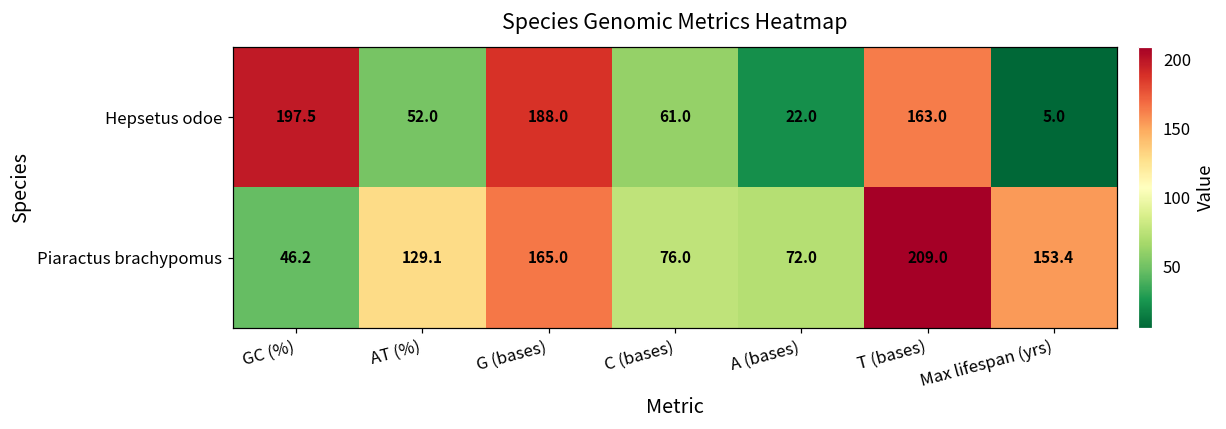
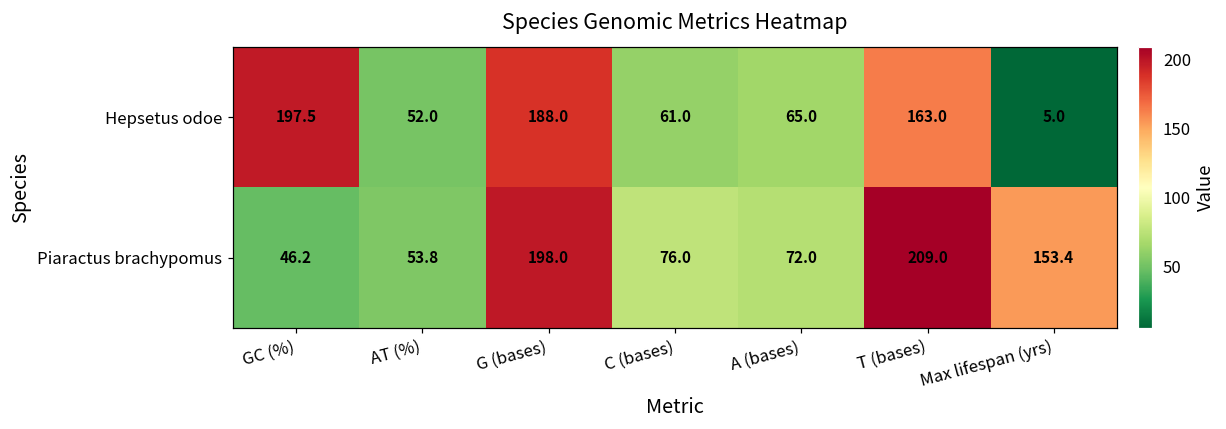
  {
    "Hepsetus odoe": {
      "GC (%)": 197.5,
      "AT (%)": 52.0,
      "G (bases)": 188.0,
      "C (bases)": 61.0,
-     "A (bases)": 22.0,
+     "A (bases)": 65.0,
      "T (bases)": 163.0,
      "Max lifespan (yrs)": 5.0
    },
    "Piaractus brachypomus": {
      "GC (%)": 46.2,
-     "AT (%)": 129.1,
-     "G (bases)": 165.0,
+     "AT (%)": 53.8,
+     "G (bases)": 198.0,
      "C (bases)": 76.0,
      "A (bases)": 72.0,
      "T (bases)": 209.0,
      "Max lifespan (yrs)": 153.4
    }
  }
